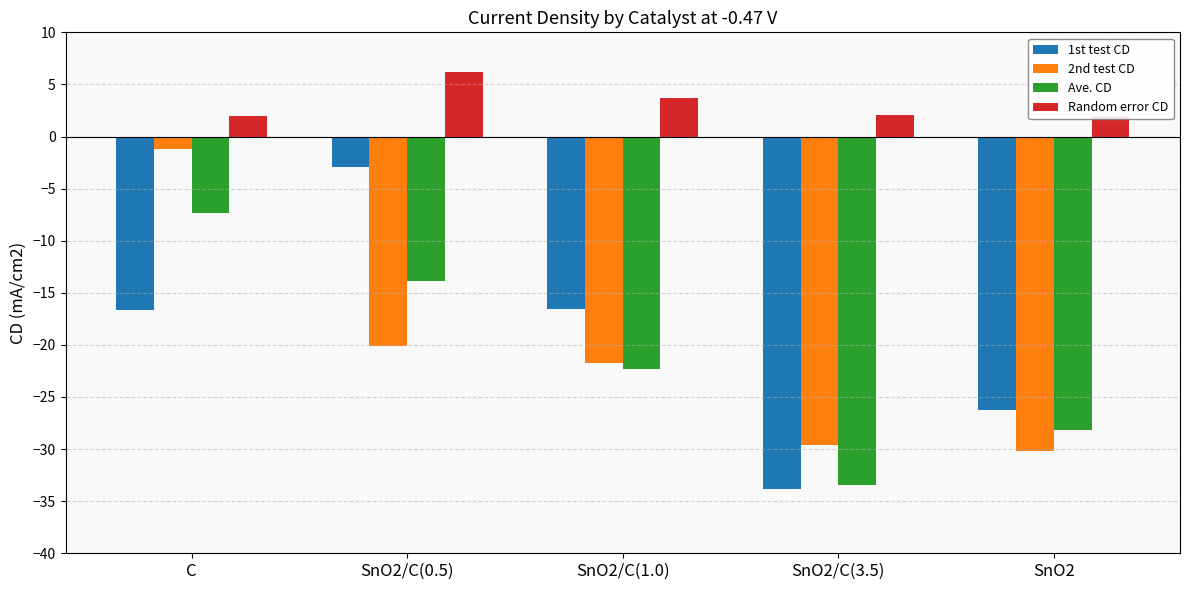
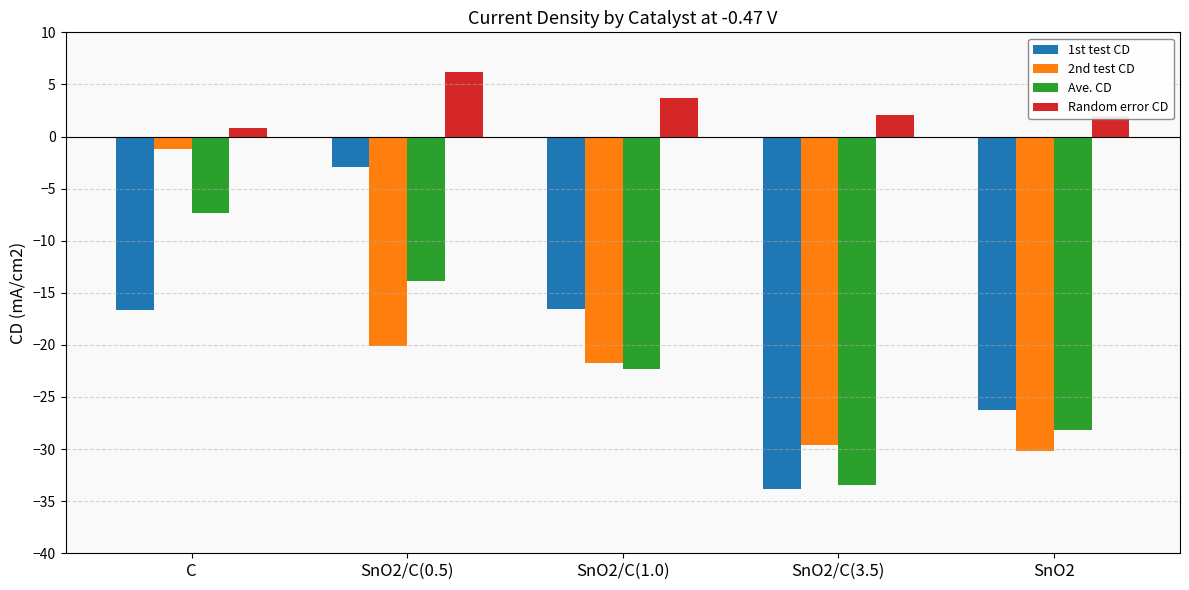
  {
    "1st test CD": {
      "C": -16.6,
      "SnO2/C(0.5)": -2.9,
      "SnO2/C(1.0)": -16.5,
      "SnO2/C(3.5)": -33.8,
      "SnO2": -26.3
    },
    "2nd test CD": {
      "C": -1.2,
      "SnO2/C(0.5)": -20.1,
      "SnO2/C(1.0)": -21.7,
      "SnO2/C(3.5)": -29.6,
      "SnO2": -30.1
    },
    "Ave. CD": {
      "C": -7.4,
      "SnO2/C(0.5)": -13.8,
      "SnO2/C(1.0)": -22.3,
      "SnO2/C(3.5)": -33.5,
      "SnO2": -28.2
    },
    "Random error CD": {
-     "C": 2.0,
+     "C": 0.8,
      "SnO2/C(0.5)": 6.2,
      "SnO2/C(1.0)": 3.7,
      "SnO2/C(3.5)": 2.1
    }
  }
